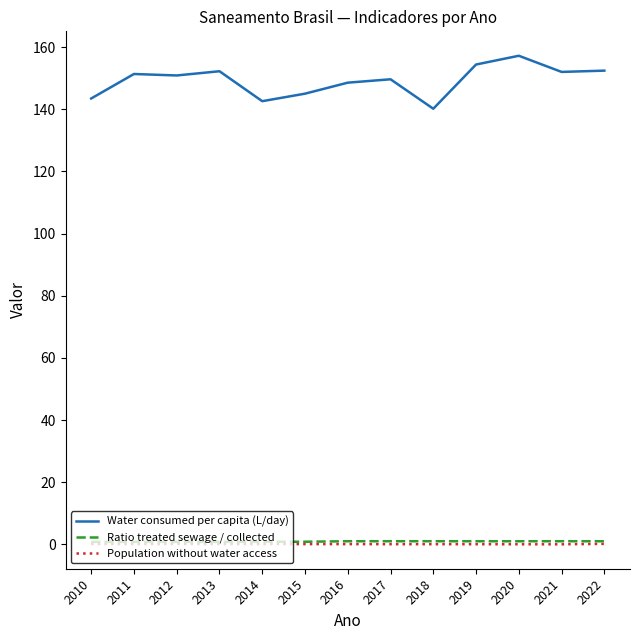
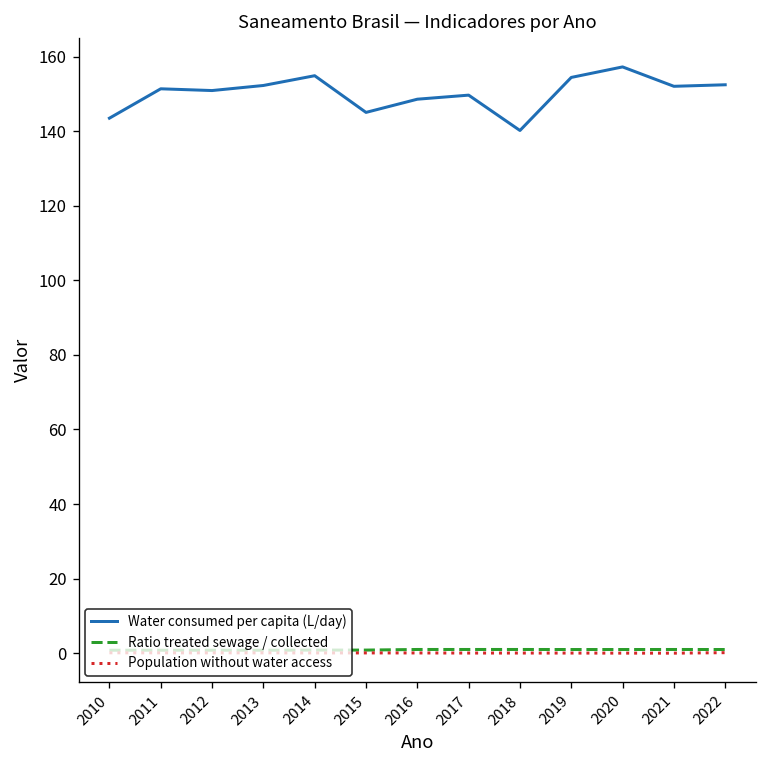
  {
    "Water consumed per capita (L/day)": {
      "2010": 143,
      "2011": 151,
      "2012": 151,
      "2013": 152,
-     "2014": 143,
+     "2014": 155,
      "2015": 145,
      "2016": 149,
      "2017": 150,
      "2018": 140,
      "2019": 154,
      "2020": 157,
      "2021": 152,
      "2022": 152
    },
    "Ratio treated sewage / collected": {
      "2016": 1,
      "2017": 1,
      "2018": 1,
      "2019": 1,
      "2020": 1,
      "2021": 1,
      "2022": 1
    },
    "Population without water access": {
      "2016": 0,
      "2017": 0,
      "2018": 0,
      "2019": 0,
      "2020": 0,
      "2021": 0,
      "2022": 0
    }
  }
